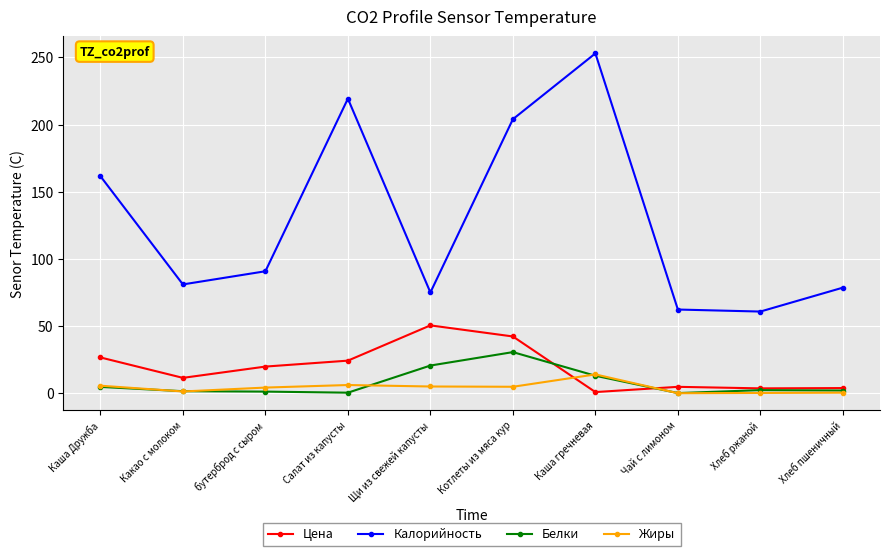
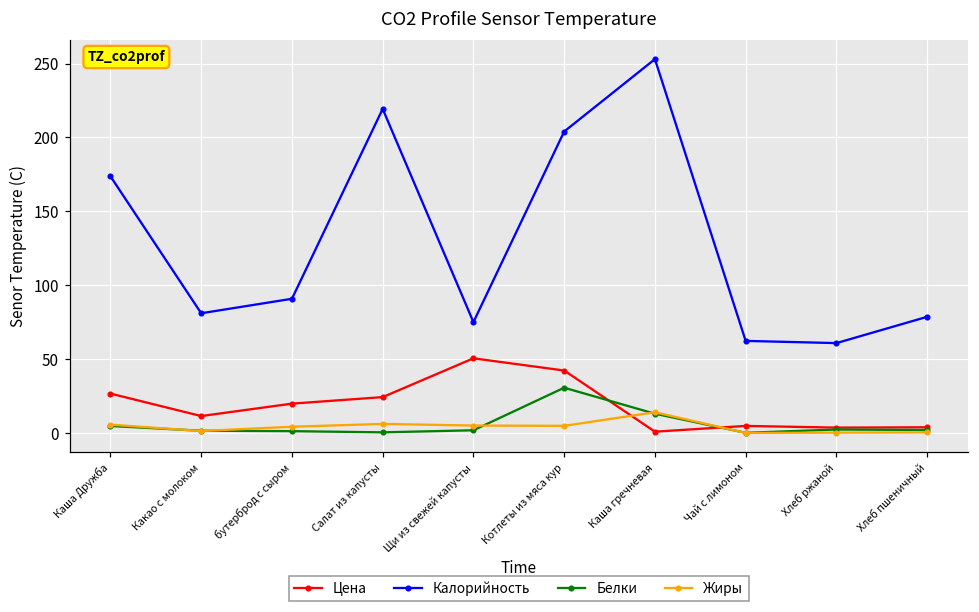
  {
    "Цена": {
      "Каша Дружба": 27,
      "Какао с молоком": 11,
      "бутерброд с сыром": 20,
      "Салат из капусты": 24,
      "Щи из свежей капусты": 51,
      "Котлеты из мяса кур": 42,
      "Каша гречневая": 1,
      "Чай с лимоном": 5
    },
    "Калорийность": {
-     "Каша Дружба": 162,
+     "Каша Дружба": 174,
      "Какао с молоком": 81,
      "бутерброд с сыром": 91,
      "Салат из капусты": 219,
      "Щи из свежей капусты": 75,
      "Котлеты из мяса кур": 204,
      "Каша гречневая": 253,
      "Чай с лимоном": 62,
      "Хлеб ржаной": 61,
      "Хлеб пшеничный": 79
    },
    "Белки": {
      "бутерброд с сыром": 1,
      "Салат из капусты": 0,
-     "Щи из свежей капусты": 21,
+     "Щи из свежей капусты": 2,
      "Котлеты из мяса кур": 31
    },
    "Жиры": {
      "бутерброд с сыром": 4,
      "Салат из капусты": 6,
      "Щи из свежей капусты": 5,
      "Котлеты из мяса кур": 5,
      "Хлеб ржаной": 0
    }
  }
